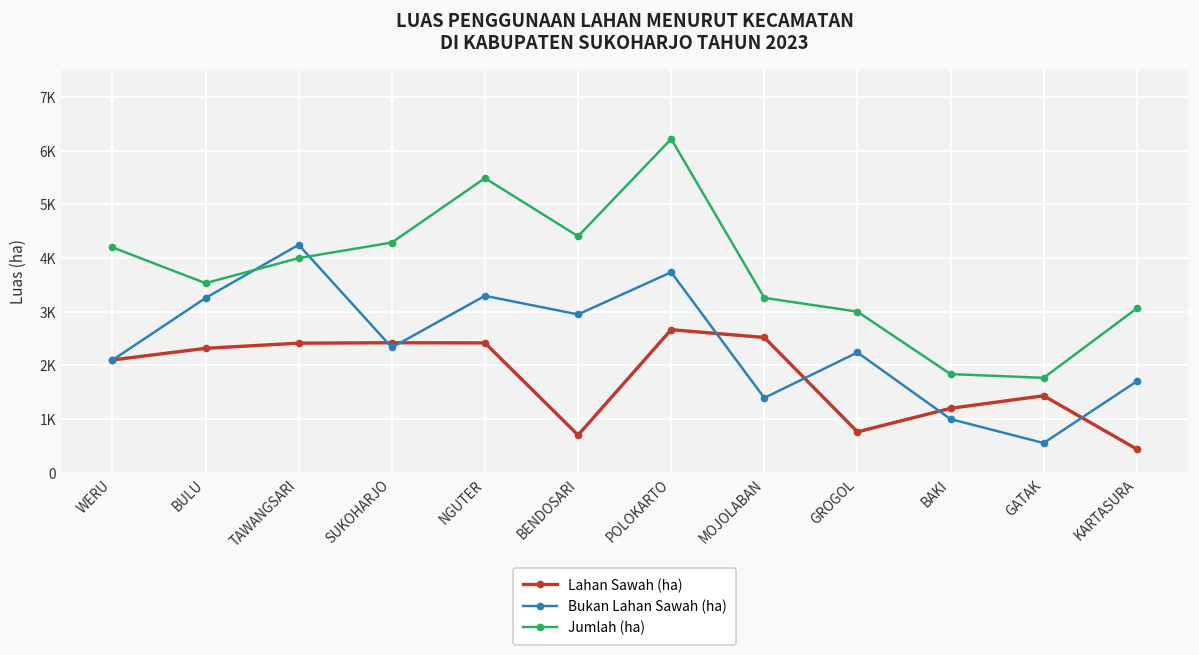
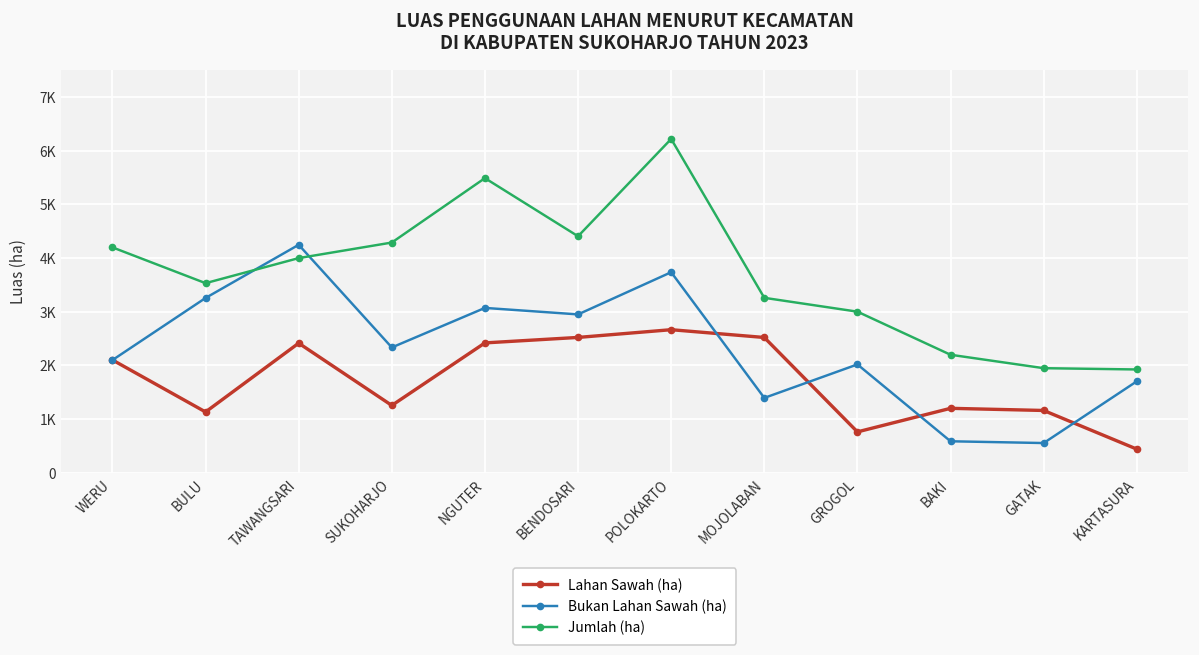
  {
    "Lahan Sawah (ha)": {
-     "BULU": 2300,
+     "BULU": 1100,
      "TAWANGSARI": 2400,
-     "SUKOHARJO": 2400,
+     "SUKOHARJO": 1300,
      "NGUTER": 2400,
-     "BENDOSARI": 700,
+     "BENDOSARI": 2500,
      "POLOKARTO": 2700,
      "MOJOLABAN": 2500,
      "GROGOL": 800,
      "BAKI": 1200,
-     "GATAK": 1400,
+     "GATAK": 1200,
      "KARTASURA": 400
    },
    "Bukan Lahan Sawah (ha)": {
      "BULU": 3300,
      "TAWANGSARI": 4200,
      "SUKOHARJO": 2300,
-     "NGUTER": 3300,
+     "NGUTER": 3100,
      "BENDOSARI": 2900,
      "POLOKARTO": 3700,
      "MOJOLABAN": 1400,
-     "GROGOL": 2200,
-     "BAKI": 1000,
+     "GROGOL": 2000,
+     "BAKI": 600,
      "GATAK": 600,
      "KARTASURA": 1700
    },
    "Jumlah (ha)": {
      "WERU": 4200,
      "BULU": 3500,
      "TAWANGSARI": 4000,
      "SUKOHARJO": 4300,
      "NGUTER": 5500,
      "BENDOSARI": 4400,
      "POLOKARTO": 6200,
      "MOJOLABAN": 3300,
      "GROGOL": 3000,
-     "BAKI": 1800,
-     "GATAK": 1800,
-     "KARTASURA": 3100
+     "BAKI": 2200,
+     "GATAK": 1900,
+     "KARTASURA": 1900
    }
  }
